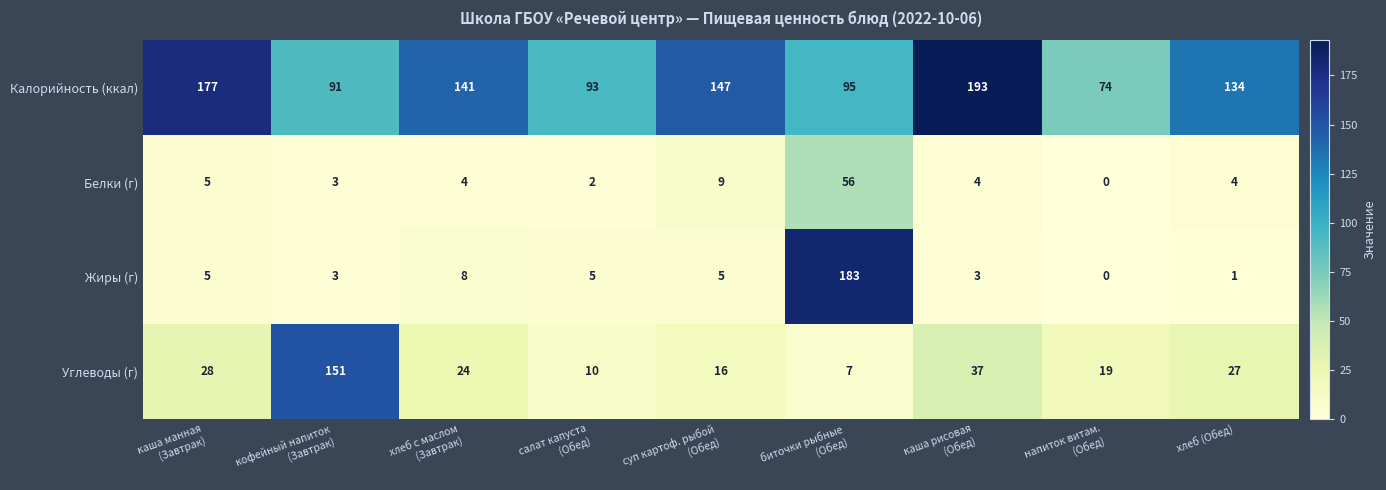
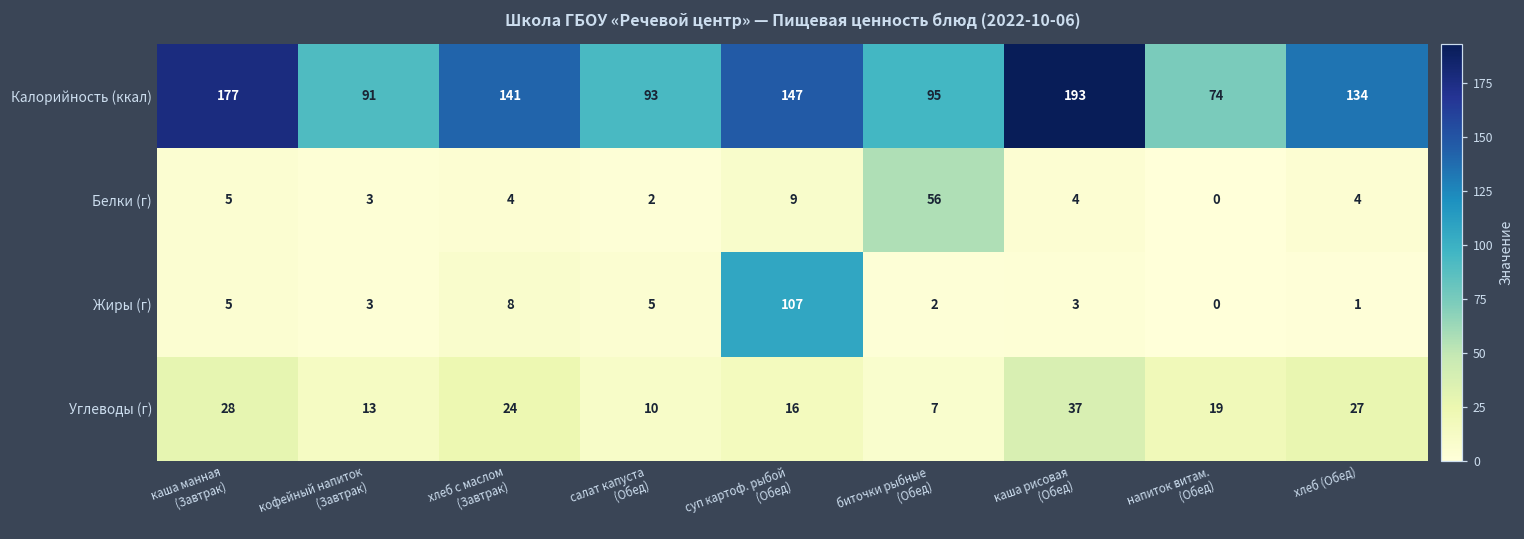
  {
    "Калорийность (ккал)": {
      "каша манная (Завтрак)": 177,
      "кофейный напиток (Завтрак)": 91,
      "хлеб с маслом (Завтрак)": 141,
      "салат капуста (Обед)": 93,
      "суп картоф. рыбой (Обед)": 147,
      "биточки рыбные (Обед)": 95,
      "каша рисовая (Обед)": 193,
      "напиток витам. (Обед)": 74,
      "хлеб (Обед)": 134
    },
    "Белки (г)": {
      "каша манная (Завтрак)": 5,
      "кофейный напиток (Завтрак)": 3,
      "хлеб с маслом (Завтрак)": 4,
      "салат капуста (Обед)": 2,
      "суп картоф. рыбой (Обед)": 9,
      "биточки рыбные (Обед)": 56,
      "каша рисовая (Обед)": 4,
      "напиток витам. (Обед)": 0,
      "хлеб (Обед)": 4
    },
    "Жиры (г)": {
      "каша манная (Завтрак)": 5,
      "кофейный напиток (Завтрак)": 3,
      "хлеб с маслом (Завтрак)": 8,
      "салат капуста (Обед)": 5,
-     "суп картоф. рыбой (Обед)": 5,
-     "биточки рыбные (Обед)": 183,
+     "суп картоф. рыбой (Обед)": 107,
+     "биточки рыбные (Обед)": 2,
      "каша рисовая (Обед)": 3,
      "напиток витам. (Обед)": 0,
      "хлеб (Обед)": 1
    },
    "Углеводы (г)": {
      "каша манная (Завтрак)": 28,
-     "кофейный напиток (Завтрак)": 151,
+     "кофейный напиток (Завтрак)": 13,
      "хлеб с маслом (Завтрак)": 24,
      "салат капуста (Обед)": 10,
      "суп картоф. рыбой (Обед)": 16,
      "биточки рыбные (Обед)": 7,
      "каша рисовая (Обед)": 37,
      "напиток витам. (Обед)": 19,
      "хлеб (Обед)": 27
    }
  }
